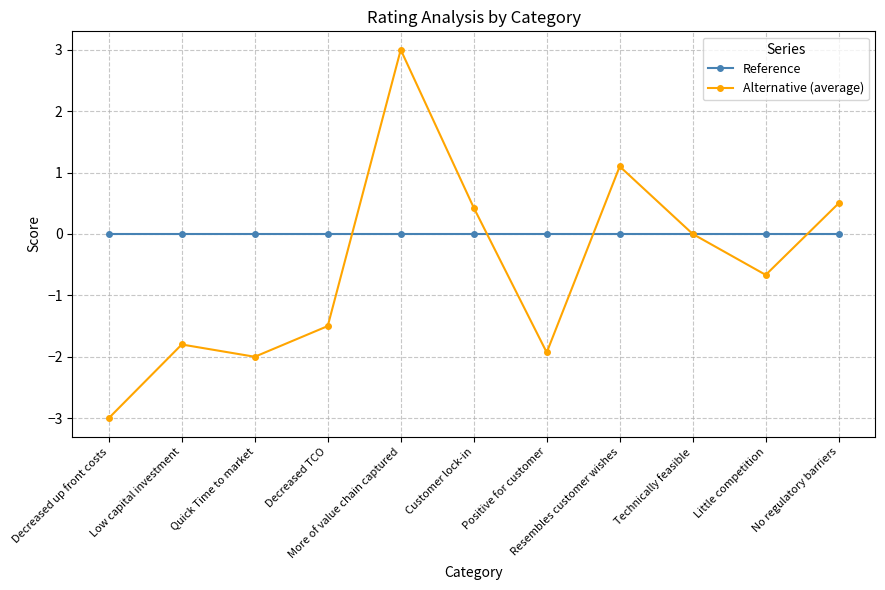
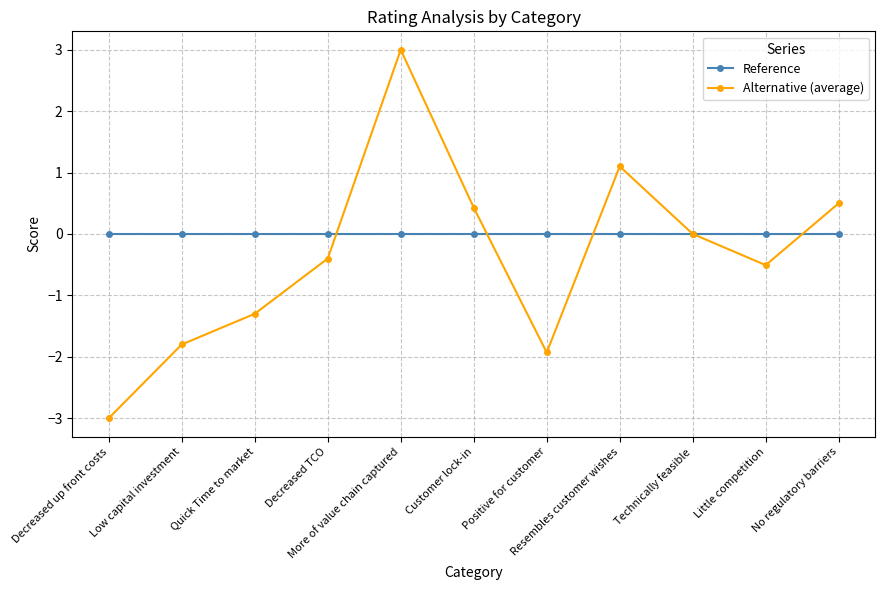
  {
    "Reference": {
      "Decreased up front costs": 0.0,
      "Low capital investment": 0.0,
      "Quick Time to market": 0.0,
      "Decreased TCO": 0.0,
      "More of value chain captured": 0.0,
      "Customer lock-in": 0.0,
      "Positive for customer": 0.0,
      "Resembles customer wishes": 0.0,
      "Little competition": 0.0,
      "No regulatory barriers": 0.0
    },
    "Alternative (average)": {
      "Decreased up front costs": -3.0,
      "Low capital investment": -1.8,
-     "Quick Time to market": -2.0,
-     "Decreased TCO": -1.5,
+     "Quick Time to market": -1.3,
+     "Decreased TCO": -0.4,
      "More of value chain captured": 3.0,
      "Customer lock-in": 0.4,
      "Positive for customer": -1.9,
      "Resembles customer wishes": 1.1,
-     "Little competition": -0.7,
+     "Little competition": -0.5,
      "No regulatory barriers": 0.5
    }
  }
